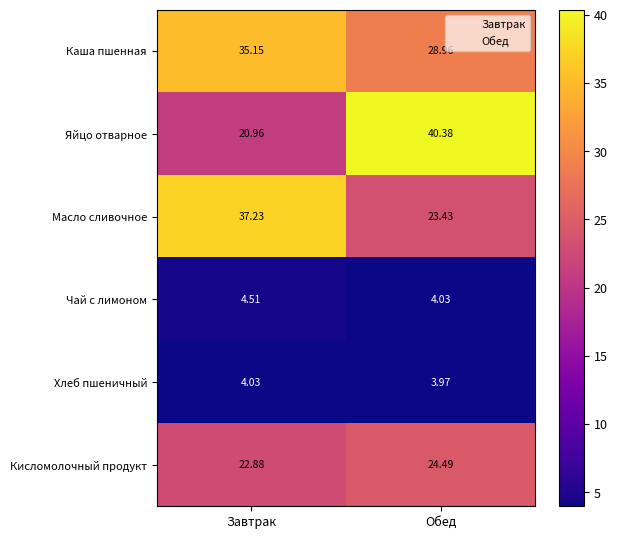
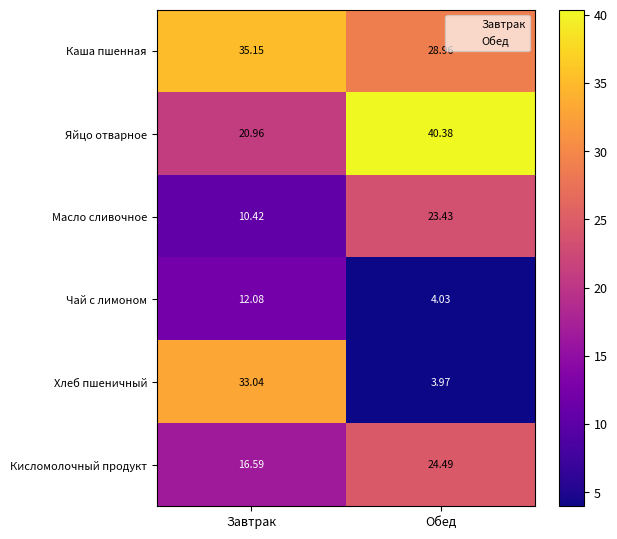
  {
    "Каша пшенная": {
      "Завтрак": 35.15
    },
    "Яйцо отварное": {
      "Завтрак": 20.96,
      "Обед": 40.38
    },
    "Масло сливочное": {
-     "Завтрак": 37.23,
+     "Завтрак": 10.42,
      "Обед": 23.43
    },
    "Чай с лимоном": {
-     "Завтрак": 4.51,
+     "Завтрак": 12.08,
      "Обед": 4.03
    },
    "Хлеб пшеничный": {
-     "Завтрак": 4.03,
+     "Завтрак": 33.04,
      "Обед": 3.97
    },
    "Кисломолочный продукт": {
-     "Завтрак": 22.88,
+     "Завтрак": 16.59,
      "Обед": 24.49
    }
  }
